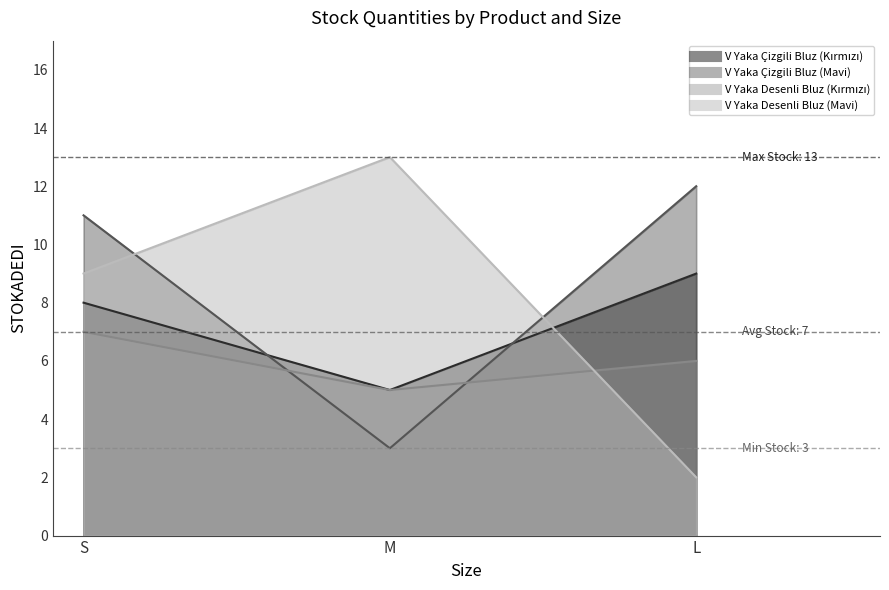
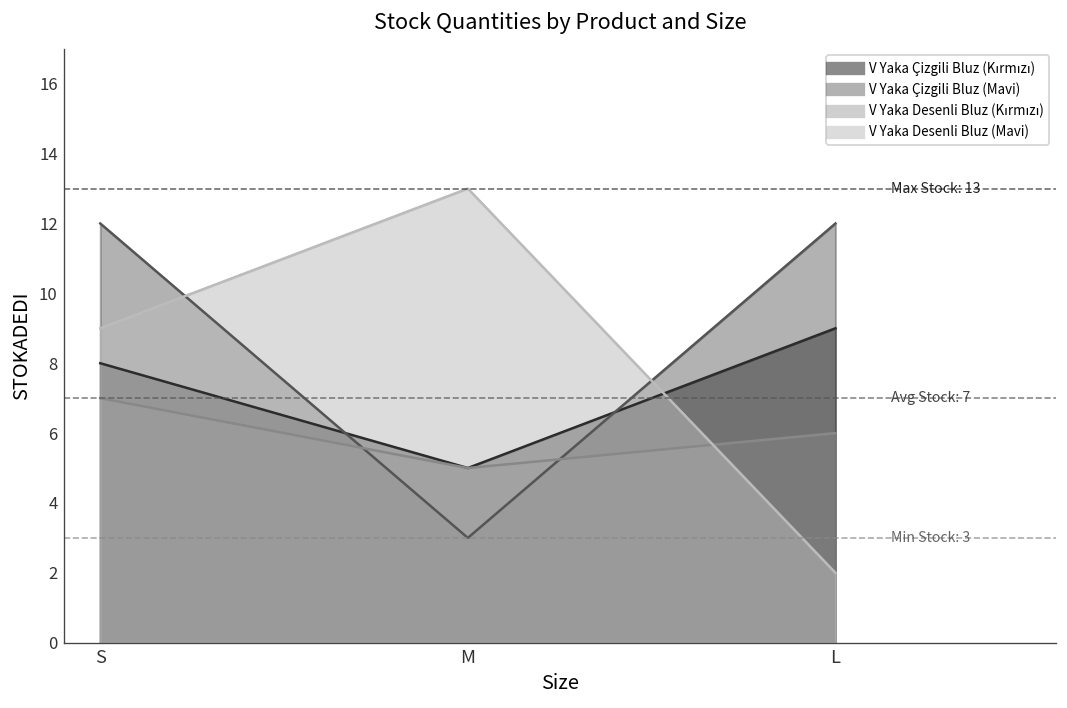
  {
    "V Yaka Çizgili Bluz (Kırmızı)": {
      "S": 8,
      "L": 9
    },
    "V Yaka Çizgili Bluz (Mavi)": {
-     "S": 11,
+     "S": 12,
      "M": 3,
      "L": 12
    }
  }
